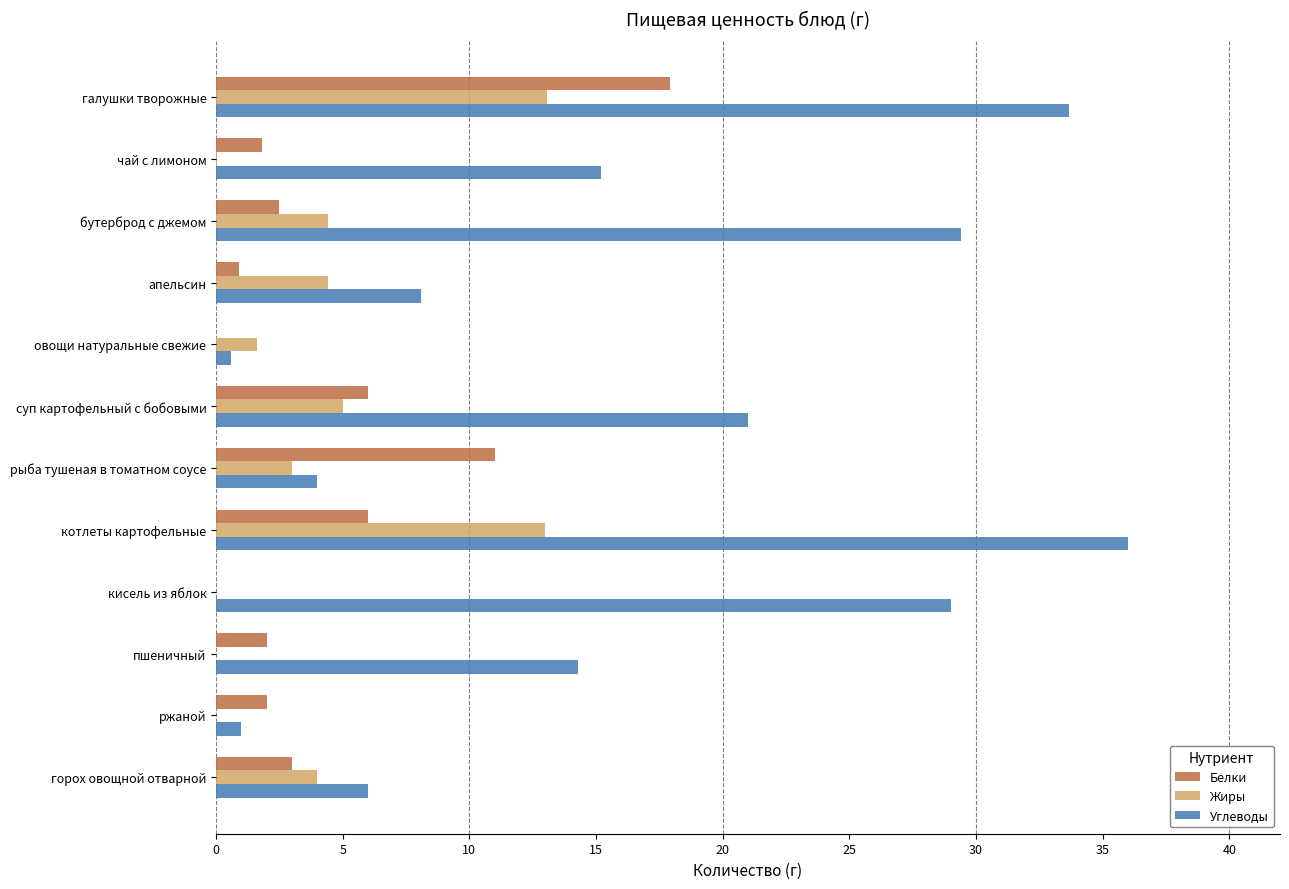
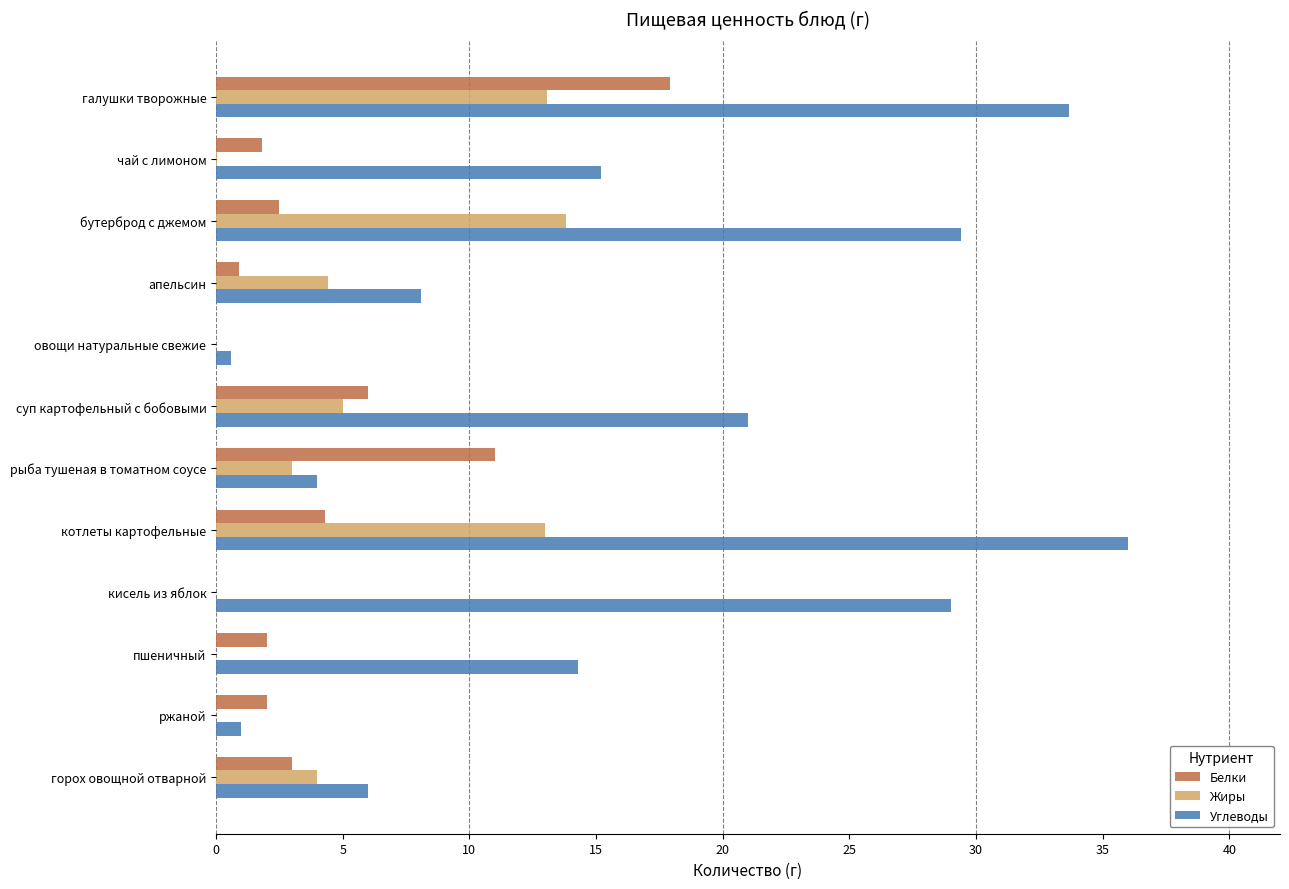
  {
    "Белки": {
      "галушки творожные": 17.9,
      "чай с лимоном": 1.8,
      "бутерброд с джемом": 2.5,
      "апельсин": 0.9,
      "овощи натуральные свежие": 0.0,
      "суп картофельный с бобовыми": 6.0,
      "рыба тушеная в томатном соусе": 11.0,
-     "котлеты картофельные": 6.0,
+     "котлеты картофельные": 4.3,
      "кисель из яблок": 0.0,
      "пшеничный": 2.0,
      "ржаной": 2.0,
      "горох овощной отварной": 3.0
    },
    "Жиры": {
      "галушки творожные": 13.1,
-     "бутерброд с джемом": 4.4,
+     "бутерброд с джемом": 13.8,
      "апельсин": 4.4,
-     "овощи натуральные свежие": 1.6,
+     "овощи натуральные свежие": 0.0,
      "суп картофельный с бобовыми": 5.0,
      "рыба тушеная в томатном соусе": 3.0,
      "котлеты картофельные": 13.0,
      "кисель из яблок": 0.0,
      "пшеничный": 0.0,
      "ржаной": 0.0,
      "горох овощной отварной": 4.0
    },
    "Углеводы": {
      "галушки творожные": 33.7,
      "чай с лимоном": 15.2,
      "бутерброд с джемом": 29.4,
      "апельсин": 8.1,
      "овощи натуральные свежие": 0.6,
      "суп картофельный с бобовыми": 21.0,
      "рыба тушеная в томатном соусе": 4.0,
      "котлеты картофельные": 36.0,
      "кисель из яблок": 29.0,
      "пшеничный": 14.3,
      "ржаной": 1.0,
      "горох овощной отварной": 6.0
    }
  }
